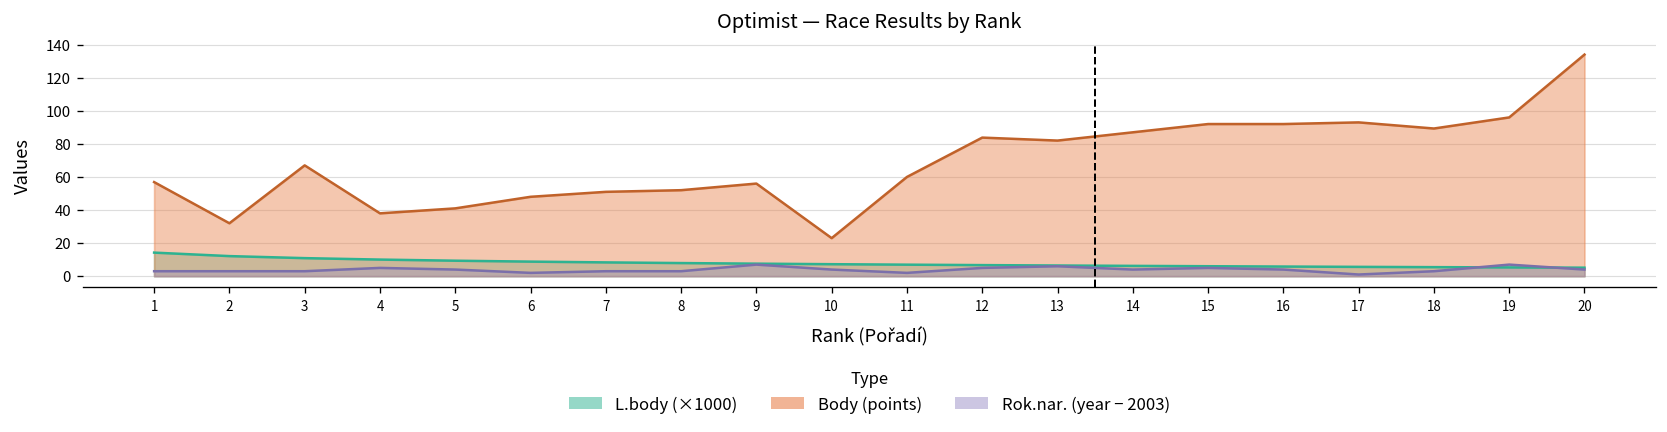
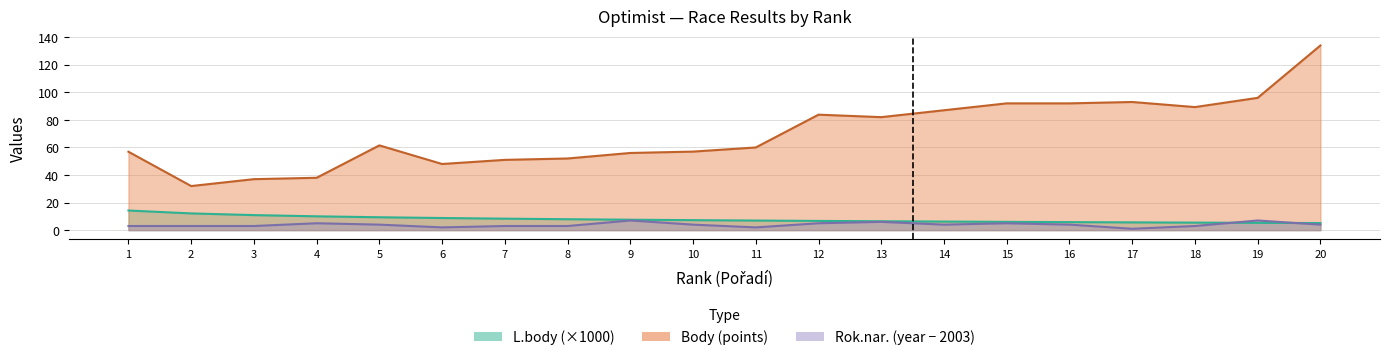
  {
    "L.body (×1000)": {
      "1": 14,
      "2": 12,
      "3": 11,
      "4": 10,
      "5": 9,
      "6": 9,
      "7": 8,
      "8": 8,
      "10": 7,
      "11": 7,
      "14": 6,
      "17": 6,
      "18": 5
    },
    "Body (points)": {
      "1": 57,
      "2": 32,
-     "3": 67,
+     "3": 37,
      "4": 38,
-     "5": 41,
+     "5": 62,
      "6": 48,
      "7": 51,
      "8": 52,
      "9": 56,
-     "10": 23,
+     "10": 57,
      "11": 60,
      "12": 84,
      "13": 82,
      "14": 87,
      "15": 92,
      "16": 92,
      "17": 93,
      "18": 89,
      "19": 96,
      "20": 134
    },
    "Rok.nar. (year − 2003)": {
      "1": 3,
      "2": 3,
      "3": 3,
      "4": 5,
      "5": 4,
      "6": 2,
      "7": 3,
      "8": 3,
      "10": 4,
      "11": 2,
      "14": 4,
      "17": 1,
      "18": 3
    }
  }
